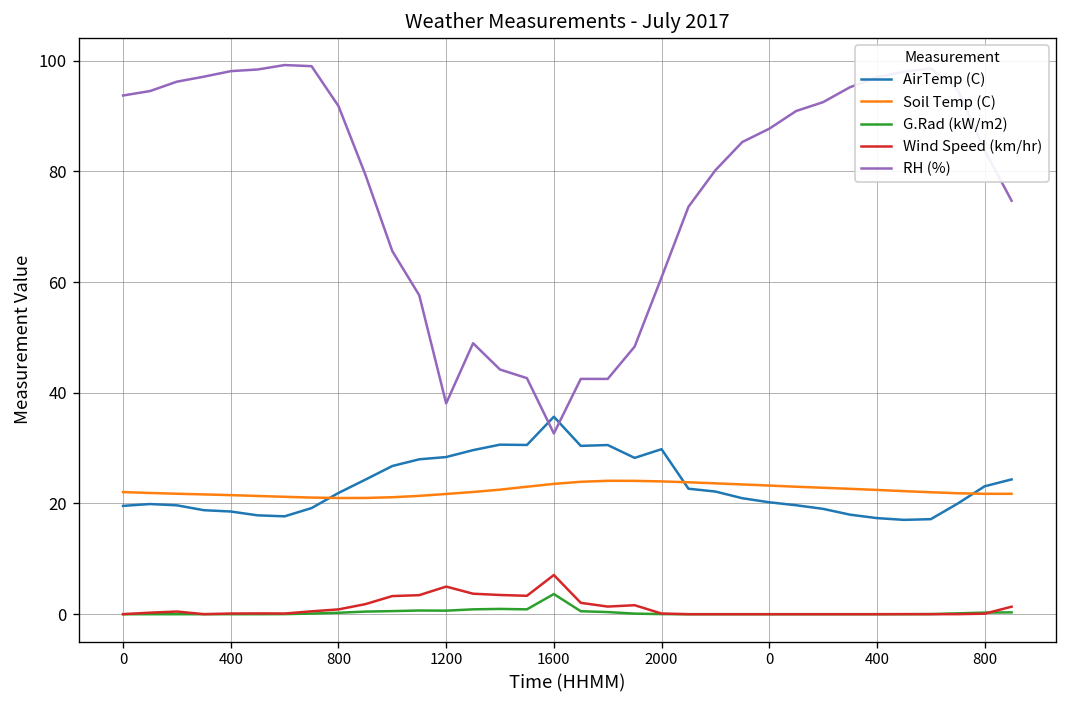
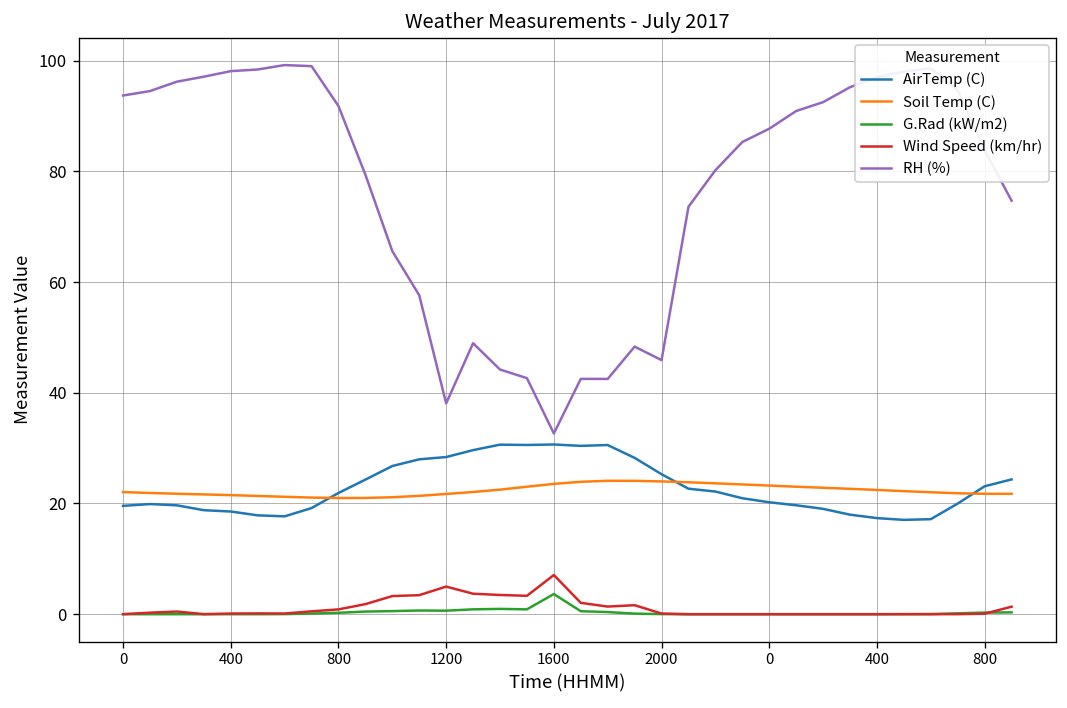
  {
    "AirTemp (C)": {
      "1200": 28,
-     "1600": 36,
-     "2000": 30
+     "1600": 31,
+     "2000": 25
    },
    "Soil Temp (C)": {
      "1200": 22,
      "1600": 24,
      "2000": 24
    },
    "G.Rad (kW/m2)": {
      "1200": 1,
      "1600": 4
    },
    "Wind Speed (km/hr)": {
      "1200": 5,
      "1600": 7
    },
    "RH (%)": {
      "1200": 38,
      "1600": 33,
-     "2000": 61
+     "2000": 46
    }
  }
